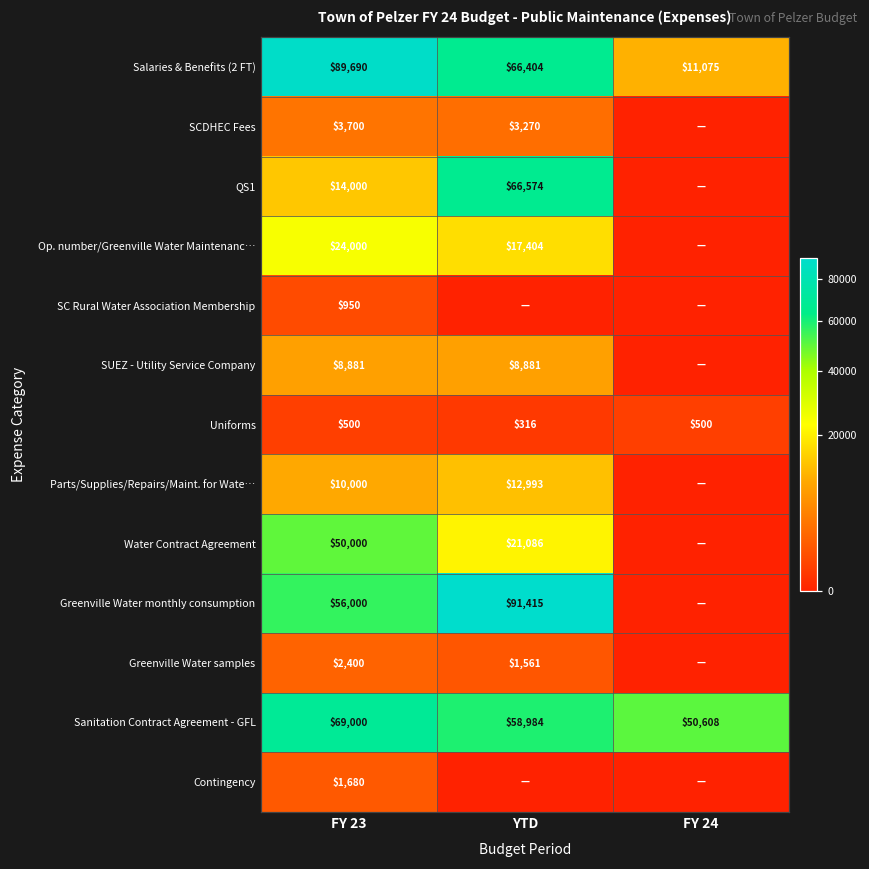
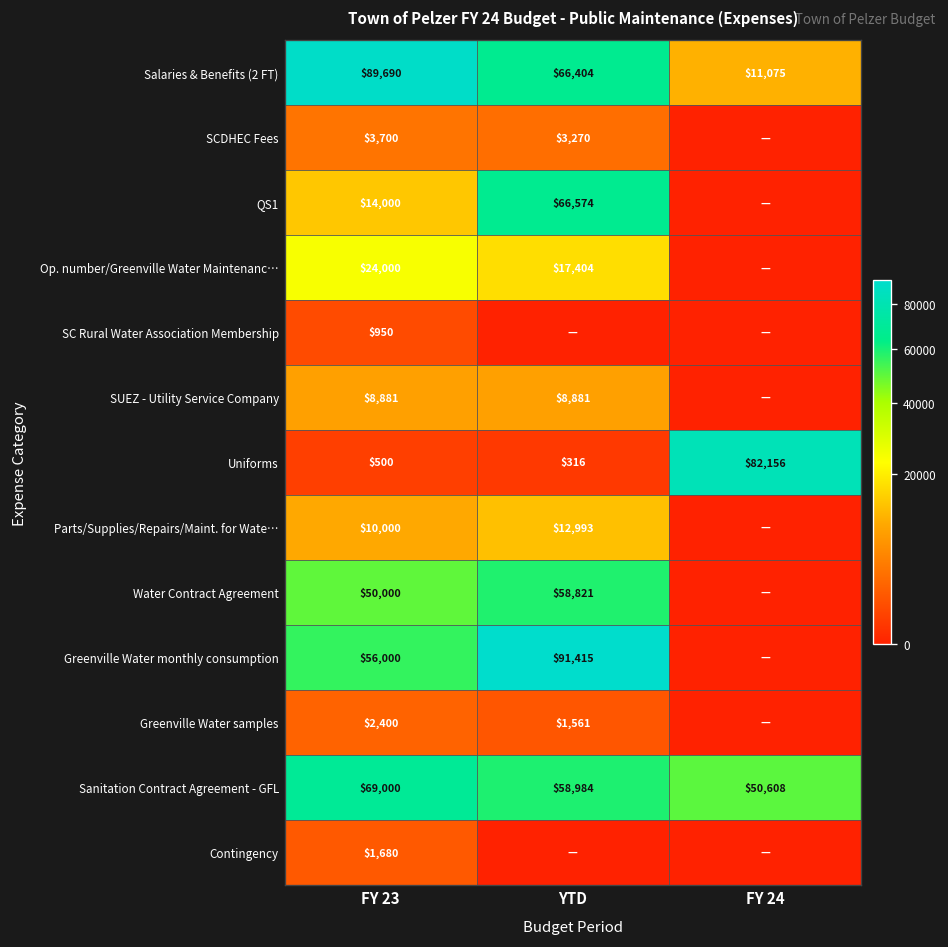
  {
    "Salaries & Benefits (2 FT)": {
      "FY 23": "$89,690",
      "YTD": "$66,404",
      "FY 24": "$11,075"
    },
    "SCDHEC Fees": {
      "FY 23": "$3,700",
      "YTD": "$3,270"
    },
    "QS1": {
      "FY 23": "$14,000",
      "YTD": "$66,574"
    },
    "Op. number/Greenville Water Maintenanc…": {
      "FY 23": "$24,000",
      "YTD": "$17,404"
    },
    "SC Rural Water Association Membership": {
      "FY 23": "$950"
    },
    "SUEZ - Utility Service Company": {
      "FY 23": "$8,881",
      "YTD": "$8,881"
    },
    "Uniforms": {
      "FY 23": "$500",
      "YTD": "$316",
-     "FY 24": "$500"
+     "FY 24": "$82,156"
    },
    "Parts/Supplies/Repairs/Maint. for Wate…": {
      "FY 23": "$10,000",
      "YTD": "$12,993"
    },
    "Water Contract Agreement": {
      "FY 23": "$50,000",
-     "YTD": "$21,086"
+     "YTD": "$58,821"
    },
    "Greenville Water monthly consumption": {
      "FY 23": "$56,000",
      "YTD": "$91,415"
    },
    "Greenville Water samples": {
      "FY 23": "$2,400",
      "YTD": "$1,561"
    },
    "Sanitation Contract Agreement - GFL": {
      "FY 23": "$69,000",
      "YTD": "$58,984",
      "FY 24": "$50,608"
    },
    "Contingency": {
      "FY 23": "$1,680"
    }
  }
